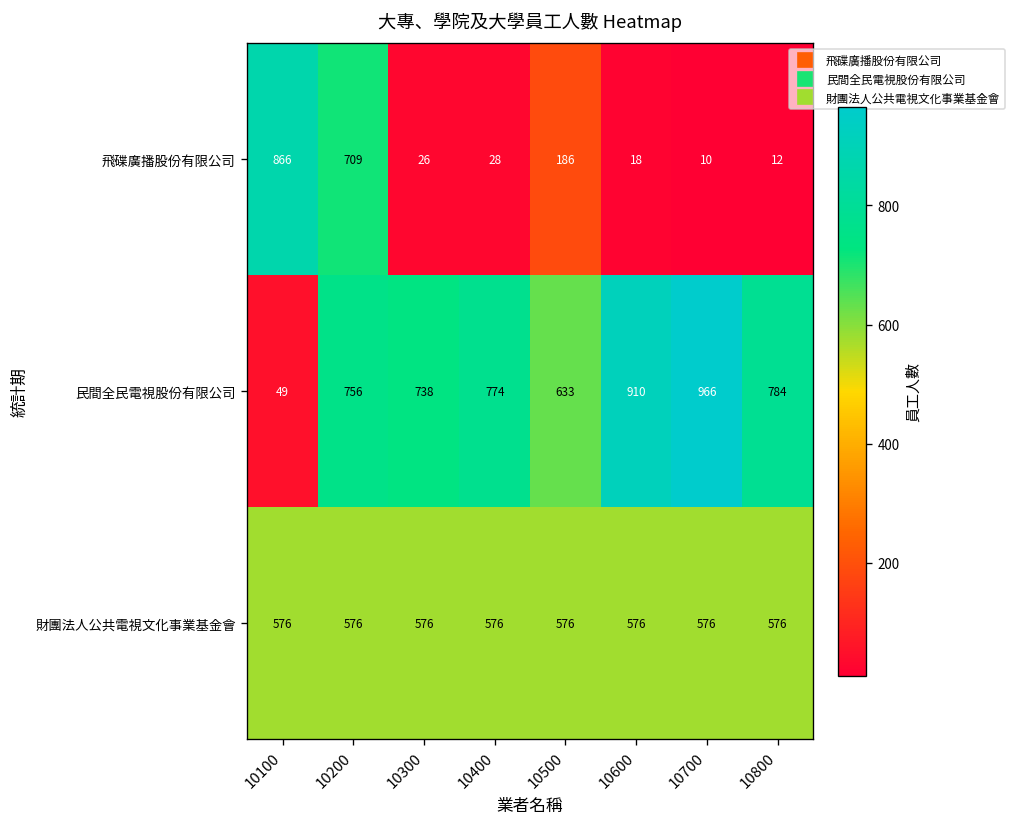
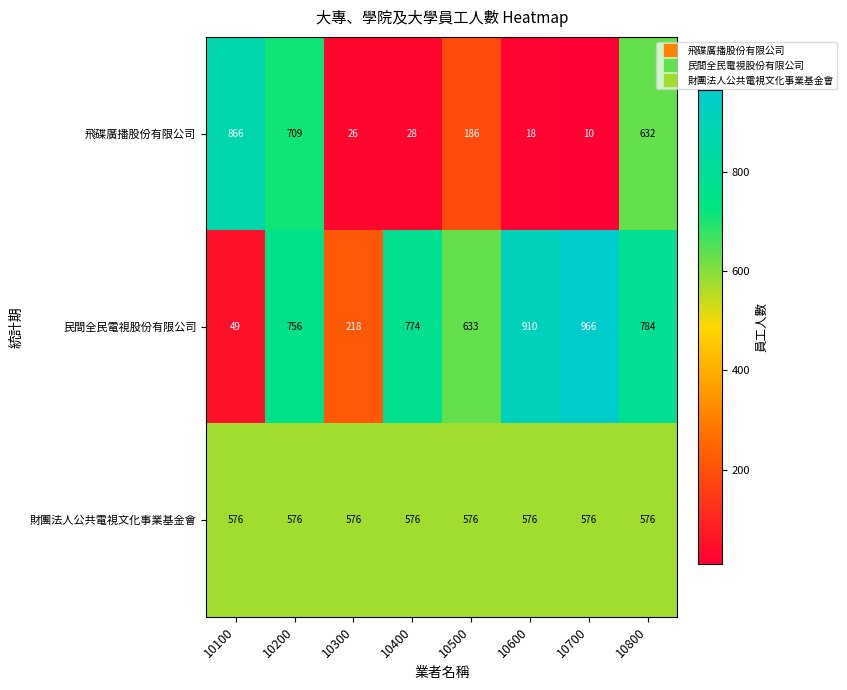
  {
    "飛碟廣播股份有限公司": {
      "10100": 866,
      "10200": 709,
      "10300": 26,
      "10400": 28,
      "10500": 186,
      "10600": 18,
      "10700": 10,
-     "10800": 12
+     "10800": 632
    },
    "民間全民電視股份有限公司": {
      "10100": 49,
      "10200": 756,
-     "10300": 738,
+     "10300": 218,
      "10400": 774,
      "10500": 633,
      "10600": 910,
      "10700": 966,
      "10800": 784
    },
    "財團法人公共電視文化事業基金會": {
      "10100": 576,
      "10200": 576,
      "10300": 576,
      "10400": 576,
      "10500": 576,
      "10600": 576,
      "10700": 576,
      "10800": 576
    }
  }
